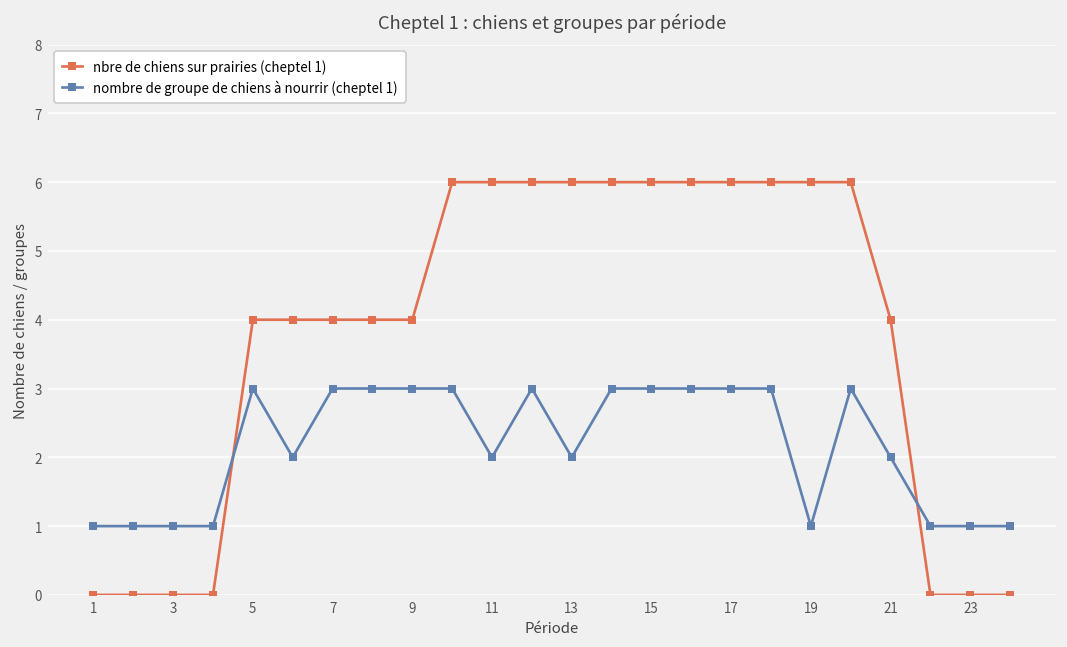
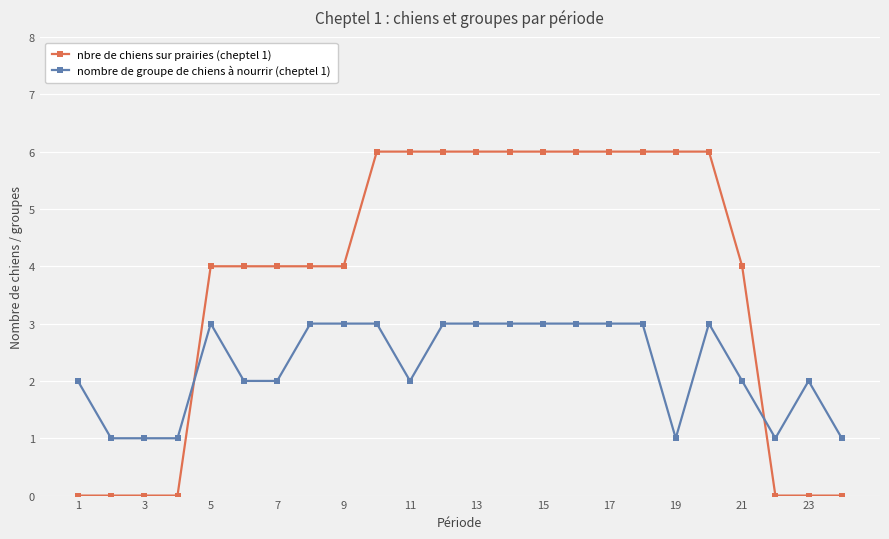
  {
    "nbre de chiens sur prairies (cheptel 1)": {
      "1": 0,
      "3": 0,
      "5": 4,
      "7": 4,
      "9": 4,
      "11": 6,
      "13": 6,
      "15": 6,
      "17": 6,
      "19": 6,
      "21": 4,
      "23": 0
    },
    "nombre de groupe de chiens à nourrir (cheptel 1)": {
-     "1": 1,
+     "1": 2,
      "3": 1,
      "5": 3,
-     "7": 3,
+     "7": 2,
      "9": 3,
      "11": 2,
-     "13": 2,
+     "13": 3,
      "15": 3,
      "17": 3,
      "19": 1,
      "21": 2,
-     "23": 1
+     "23": 2
    }
  }
